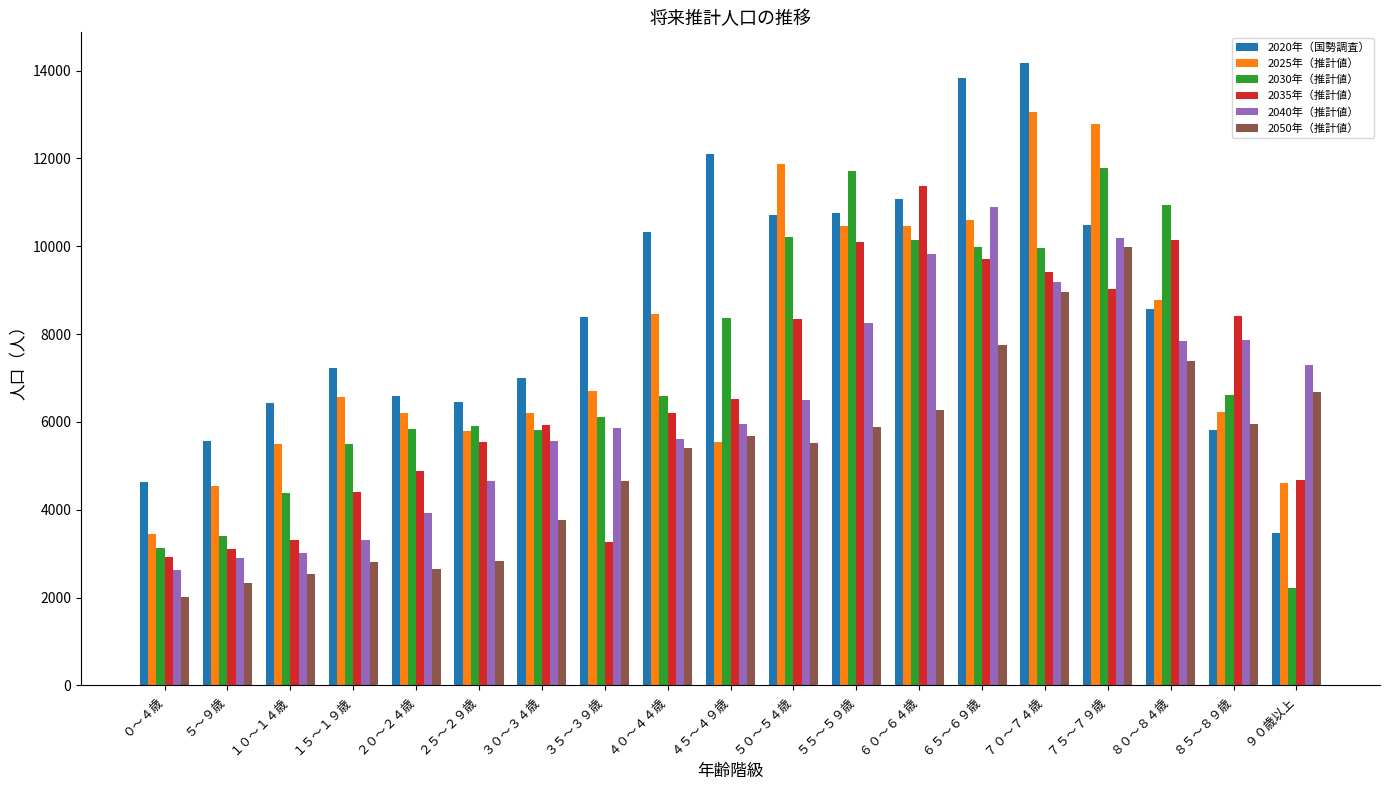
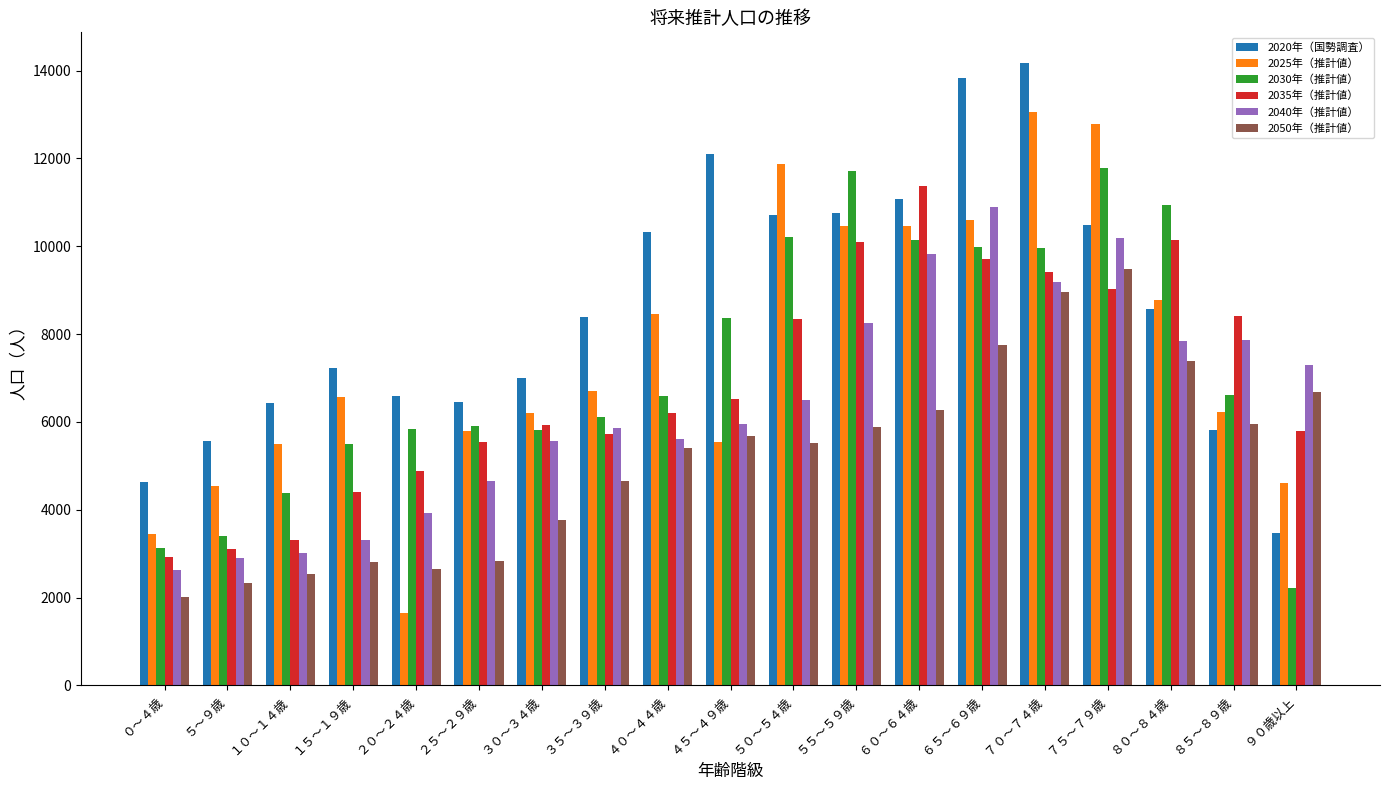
  {
    "2020年（国勢調査）": {
      "０～４歳": 4600,
      "５～９歳": 5600,
      "１０～１４歳": 6400,
      "１５～１９歳": 7200,
      "２０～２４歳": 6600,
      "２５～２９歳": 6500,
      "３０～３４歳": 7000,
      "３５～３９歳": 8400,
      "４０～４４歳": 10300,
      "４５～４９歳": 12100,
      "５０～５４歳": 10700,
      "５５～５９歳": 10700,
      "６０～６４歳": 11100,
      "６５～６９歳": 13800,
      "７０～７４歳": 14200,
      "７５～７９歳": 10500,
      "８０～８４歳": 8600,
      "８５～８９歳": 5800,
      "９０歳以上": 3500
    },
    "2025年（推計値）": {
      "０～４歳": 3400,
      "５～９歳": 4500,
      "１０～１４歳": 5500,
      "１５～１９歳": 6600,
-     "２０～２４歳": 6200,
+     "２０～２４歳": 1600,
      "２５～２９歳": 5800,
      "３０～３４歳": 6200,
      "３５～３９歳": 6700,
      "４０～４４歳": 8500,
      "４５～４９歳": 5500,
      "５０～５４歳": 11900,
      "５５～５９歳": 10500,
      "６０～６４歳": 10500,
      "６５～６９歳": 10600,
      "７０～７４歳": 13100,
      "７５～７９歳": 12800,
      "８０～８４歳": 8800,
      "８５～８９歳": 6200,
      "９０歳以上": 4600
    },
    "2030年（推計値）": {
      "０～４歳": 3100,
      "５～９歳": 3400,
      "１０～１４歳": 4400,
      "１５～１９歳": 5500,
      "２０～２４歳": 5800,
      "２５～２９歳": 5900,
      "３０～３４歳": 5800,
      "３５～３９歳": 6100,
      "４０～４４歳": 6600,
      "４５～４９歳": 8400,
      "５０～５４歳": 10200,
      "５５～５９歳": 11700,
      "６０～６４歳": 10100,
      "６５～６９歳": 10000,
      "７０～７４歳": 10000,
      "７５～７９歳": 11800,
      "８０～８４歳": 10900,
      "８５～８９歳": 6600,
      "９０歳以上": 2200
    },
    "2035年（推計値）": {
      "０～４歳": 2900,
      "５～９歳": 3100,
      "１０～１４歳": 3300,
      "１５～１９歳": 4400,
      "２０～２４歳": 4900,
      "２５～２９歳": 5500,
      "３０～３４歳": 5900,
-     "３５～３９歳": 3300,
+     "３５～３９歳": 5700,
      "４０～４４歳": 6200,
      "４５～４９歳": 6500,
      "５０～５４歳": 8300,
      "５５～５９歳": 10100,
      "６０～６４歳": 11400,
      "６５～６９歳": 9700,
      "７０～７４歳": 9400,
      "７５～７９歳": 9000,
      "８０～８４歳": 10100,
      "８５～８９歳": 8400,
-     "９０歳以上": 4700
+     "９０歳以上": 5800
    },
    "2040年（推計値）": {
      "０～４歳": 2600,
      "５～９歳": 2900,
      "１０～１４歳": 3000,
      "１５～１９歳": 3300,
      "２０～２４歳": 3900,
      "２５～２９歳": 4700,
      "３０～３４歳": 5600,
      "３５～３９歳": 5900,
      "４０～４４歳": 5600,
      "４５～４９歳": 6000,
      "５０～５４歳": 6500,
      "５５～５９歳": 8300,
      "６０～６４歳": 9800,
      "６５～６９歳": 10900,
      "７０～７４歳": 9200,
      "７５～７９歳": 10200,
      "８０～８４歳": 7800,
      "８５～８９歳": 7900,
      "９０歳以上": 7300
    },
    "2050年（推計値）": {
      "０～４歳": 2000,
      "５～９歳": 2300,
      "１０～１４歳": 2500,
      "１５～１９歳": 2800,
      "２０～２４歳": 2600,
      "２５～２９歳": 2800,
      "３０～３４歳": 3800,
      "３５～３９歳": 4600,
      "４０～４４歳": 5400,
      "４５～４９歳": 5700,
      "５０～５４歳": 5500,
      "５５～５９歳": 5900,
      "６０～６４歳": 6300,
      "６５～６９歳": 7700,
      "７０～７４歳": 9000,
-     "７５～７９歳": 10000,
+     "７５～７９歳": 9500,
      "８０～８４歳": 7400,
      "８５～８９歳": 6000,
      "９０歳以上": 6700
    }
  }
